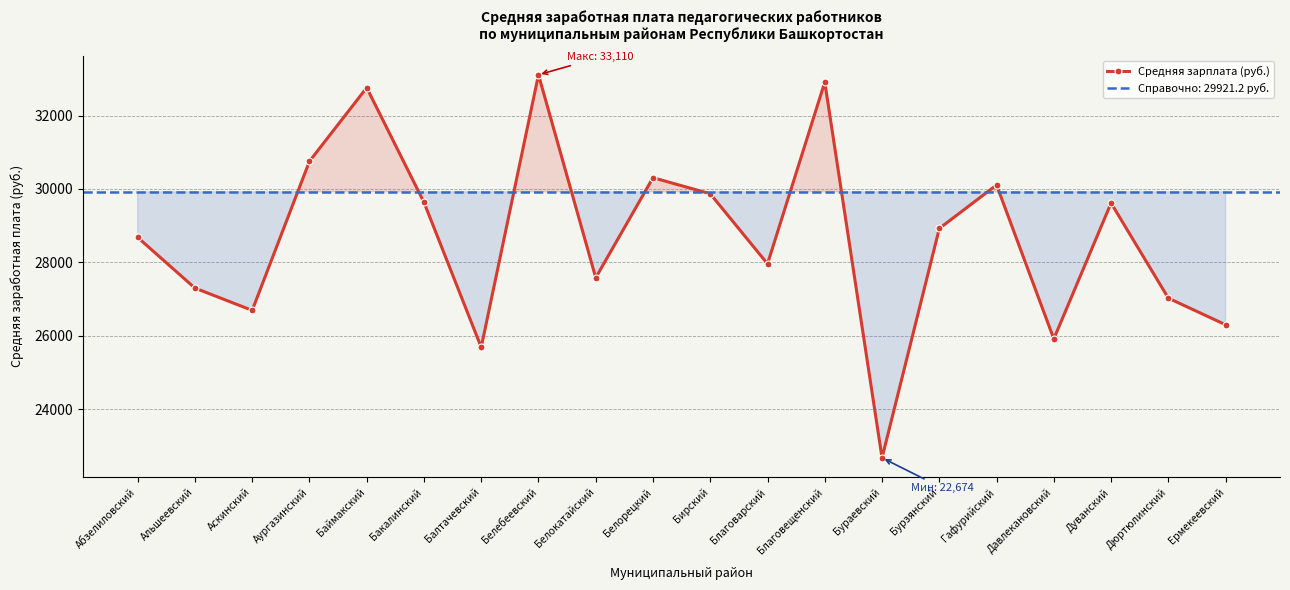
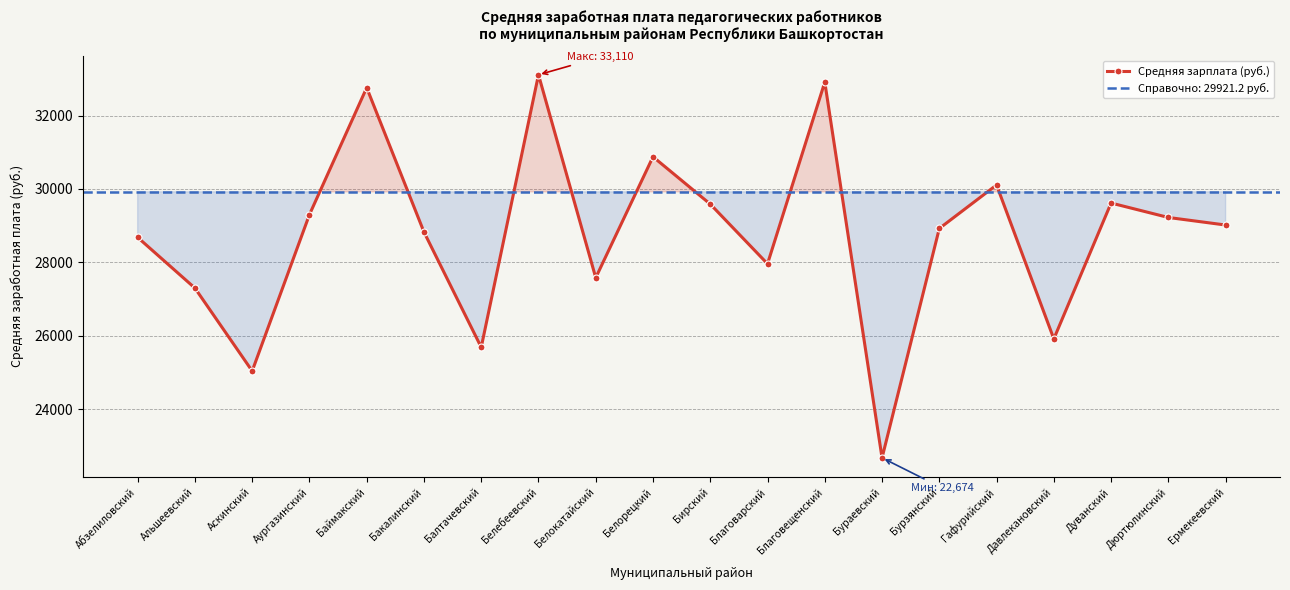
  {
    "Абзелиловский": 28700,
    "Альшеевский": 27300,
-   "Аскинский": 26700,
-   "Аургазинский": 30800,
+   "Аскинский": 25000,
+   "Аургазинский": 29300,
    "Баймакский": 32800,
-   "Бакалинский": 29600,
+   "Бакалинский": 28800,
    "Балтачевский": 25700,
    "Белокатайский": 27600,
-   "Белорецкий": 30300,
-   "Бирский": 29900,
+   "Белорецкий": 30900,
+   "Бирский": 29600,
    "Благоварский": 28000,
    "Благовещенский": 32900,
    "Бурзянский": 28900,
    "Гафурийский": 30100,
    "Давлекановский": 25900,
    "Дуванский": 29600,
-   "Дюртюлинский": 27000,
-   "Ермекеевский": 26300
+   "Дюртюлинский": 29200,
+   "Ермекеевский": 29000
  }
